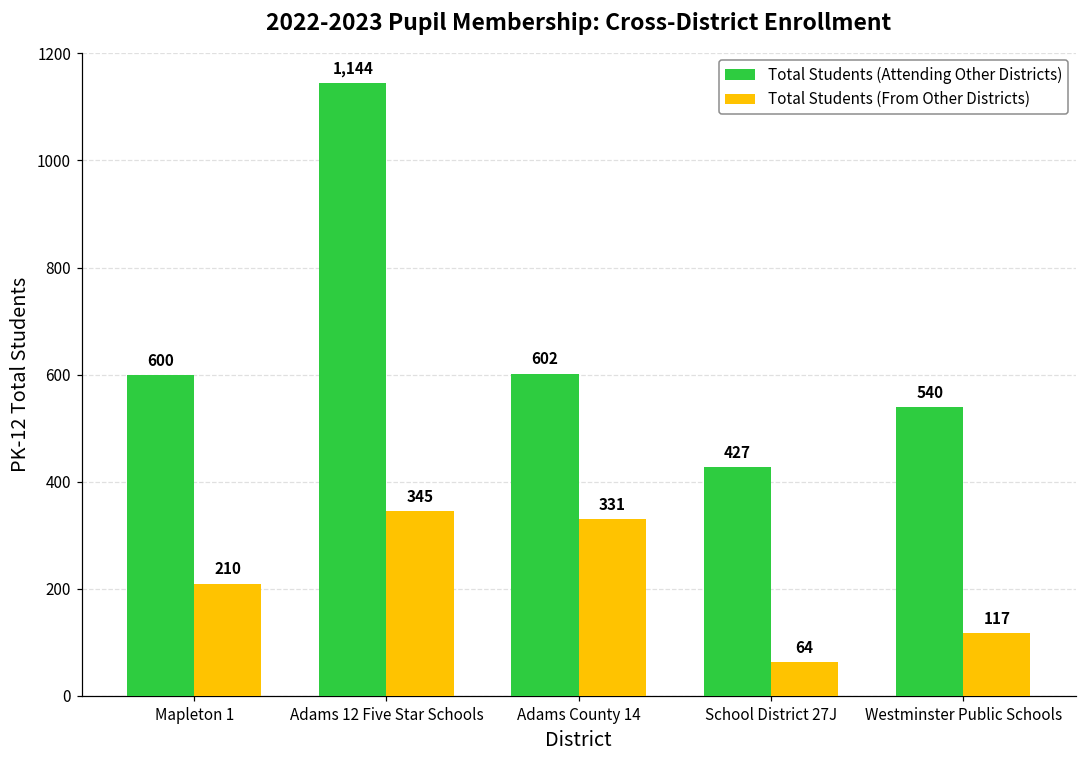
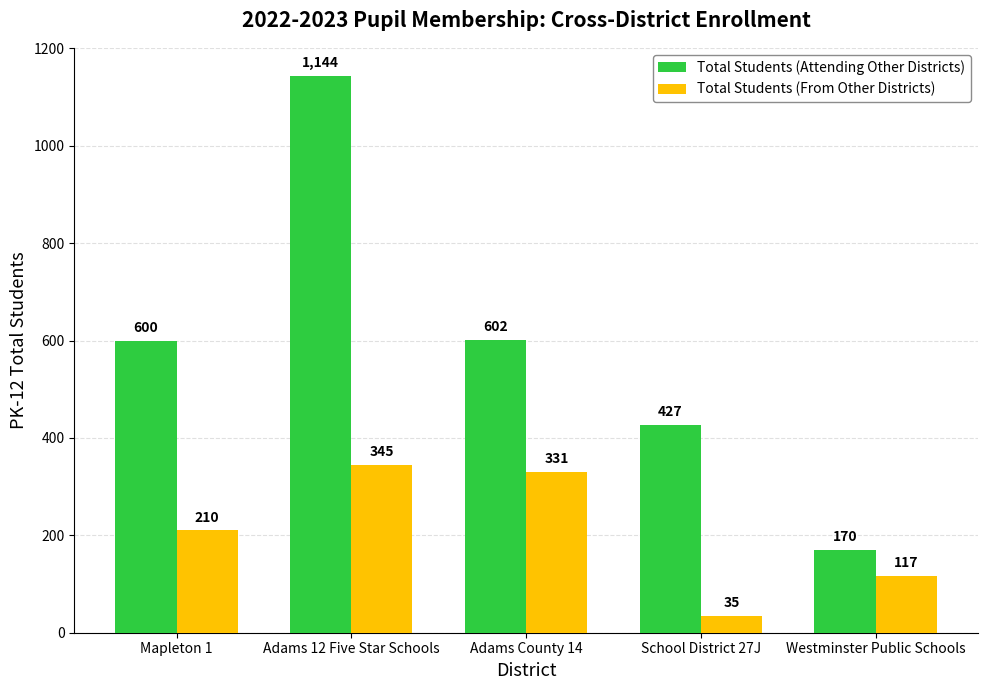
  {
    "Total Students (Attending Other Districts)": {
      "Mapleton 1": "600",
      "Adams 12 Five Star Schools": "1,144",
      "Adams County 14": "602",
      "School District 27J": "427",
-     "Westminster Public Schools": "540"
+     "Westminster Public Schools": "170"
    },
    "Total Students (From Other Districts)": {
      "Mapleton 1": "210",
      "Adams 12 Five Star Schools": "345",
      "Adams County 14": "331",
-     "School District 27J": "64",
+     "School District 27J": "35",
      "Westminster Public Schools": "117"
    }
  }
